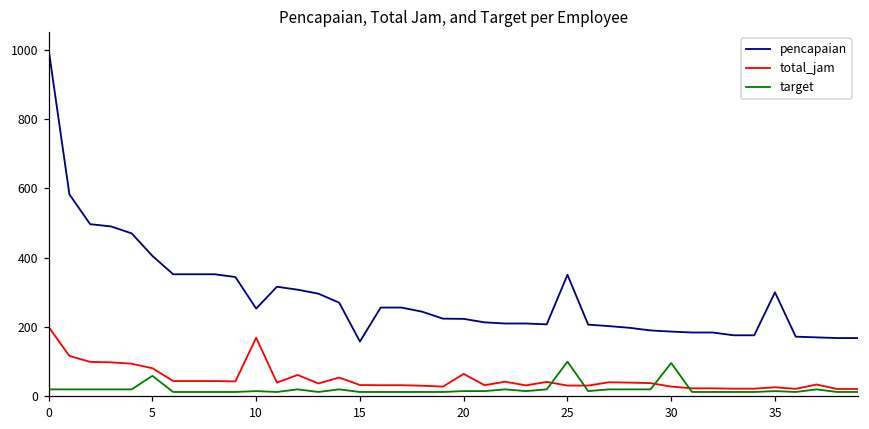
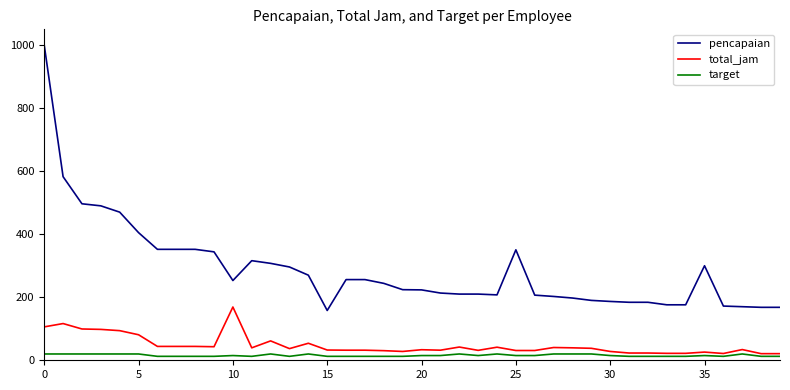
  {
    "pencapaian": {
      "0": 1000,
      "5": 410,
      "10": 250,
      "15": 160,
      "20": 220,
      "25": 350,
      "30": 190,
      "35": 300
    },
    "total_jam": {
-     "0": 200,
+     "0": 110,
      "5": 80,
      "10": 170,
      "15": 30,
-     "20": 60,
+     "20": 30,
      "25": 30,
      "30": 30,
      "35": 30
    },
    "target": {
      "0": 20,
-     "5": 60,
+     "5": 20,
      "10": 20,
      "15": 10,
      "20": 20,
-     "25": 100,
-     "30": 100,
+     "25": 20,
+     "30": 20,
      "35": 20
    }
  }
